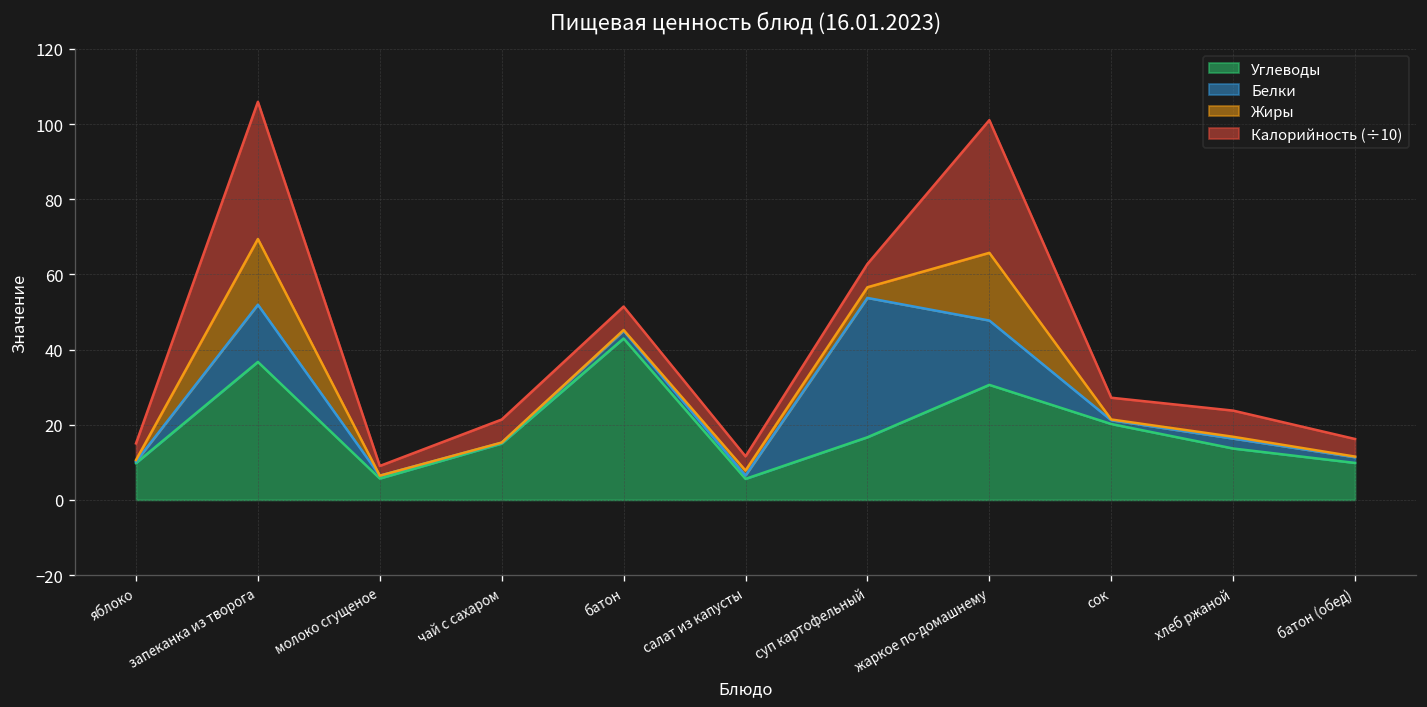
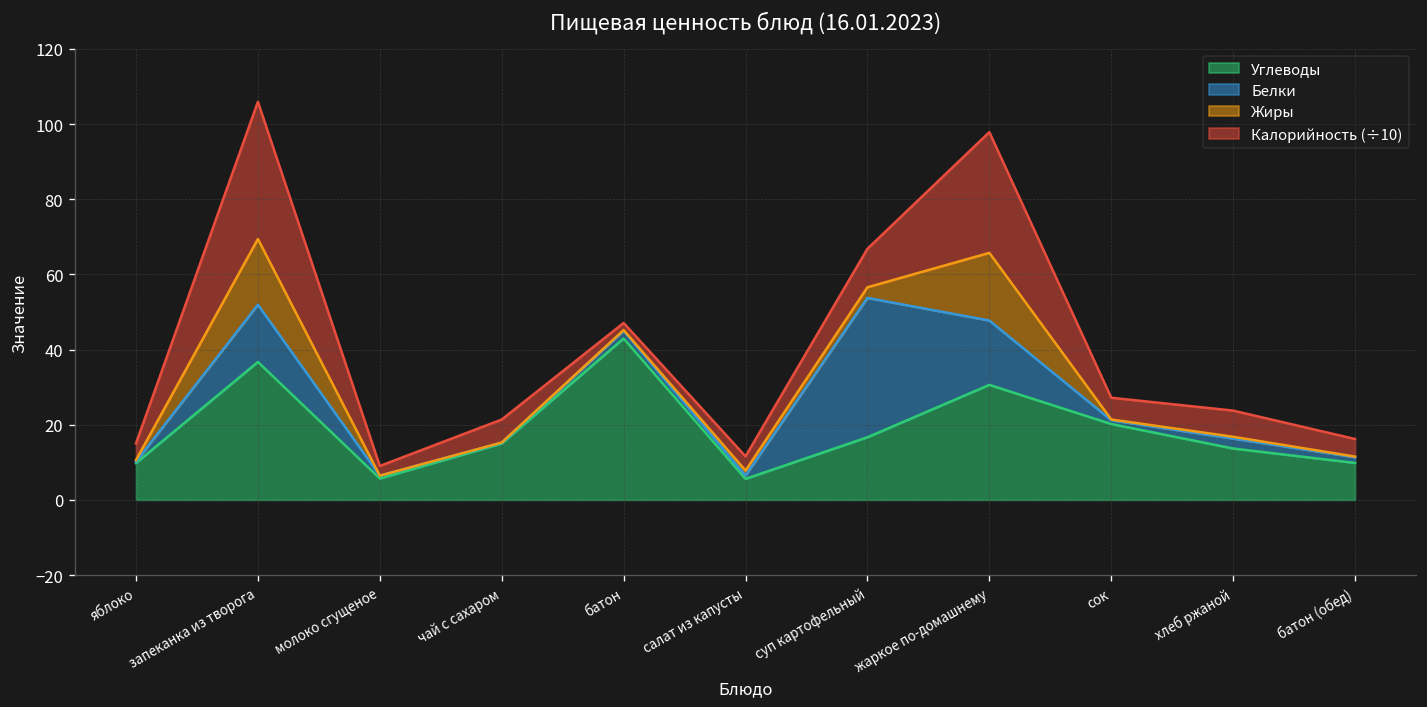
  {
    "Углеводы": {
      "запеканка из творога": 37,
      "батон": 43,
      "салат из капусты": 6,
      "суп картофельный": 17,
      "жаркое по-домашнему": 31,
      "сок": 20,
      "хлеб ржаной": 14,
      "батон (обед)": 10
    },
    "Белки": {
      "запеканка из творога": 15,
      "салат из капусты": 1,
      "суп картофельный": 37,
      "жаркое по-домашнему": 17
    },
    "Жиры": {
      "запеканка из творога": 17,
      "салат из капусты": 1,
      "суп картофельный": 3,
      "жаркое по-домашнему": 18
    },
    "Калорийность (÷10)": {
      "яблоко": 4,
      "запеканка из творога": 37,
      "молоко сгущеное": 3,
      "чай с сахаром": 6,
-     "батон": 6,
+     "батон": 2,
      "салат из капусты": 4,
-     "суп картофельный": 6,
-     "жаркое по-домашнему": 35,
+     "суп картофельный": 10,
+     "жаркое по-домашнему": 32,
      "сок": 6,
      "хлеб ржаной": 7,
      "батон (обед)": 5
    }
  }
